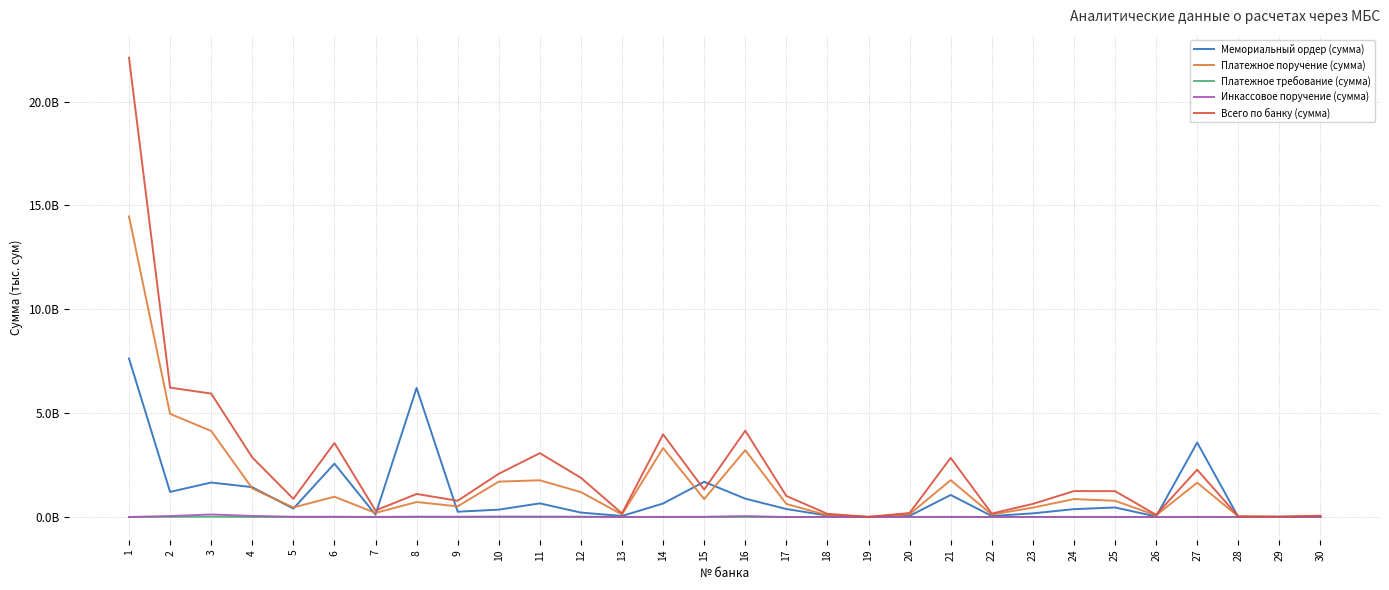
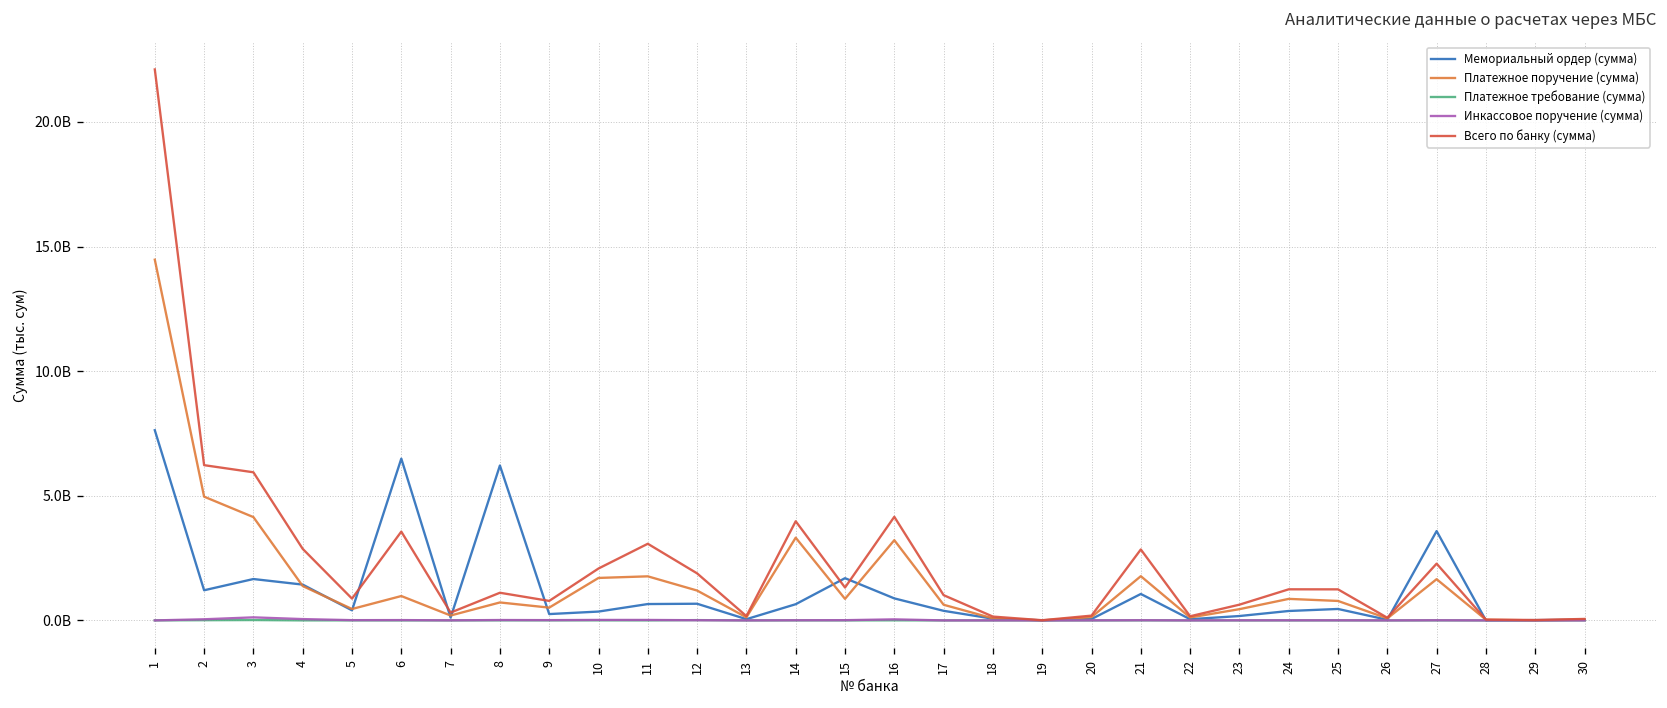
  {
    "Мемориальный ордер (сумма)": {
      "1": 7600000000,
      "2": 1200000000,
      "3": 1700000000,
-     "6": 2600000000,
+     "6": 6500000000,
      "8": 6200000000,
      "9": 300000000,
      "10": 400000000,
      "11": 700000000,
-     "12": 200000000,
+     "12": 700000000,
      "14": 700000000,
      "15": 1700000000,
      "16": 900000000,
      "17": 400000000,
      "21": 1100000000,
      "23": 200000000,
      "24": 400000000,
      "25": 500000000,
      "27": 3600000000
    }
  }
